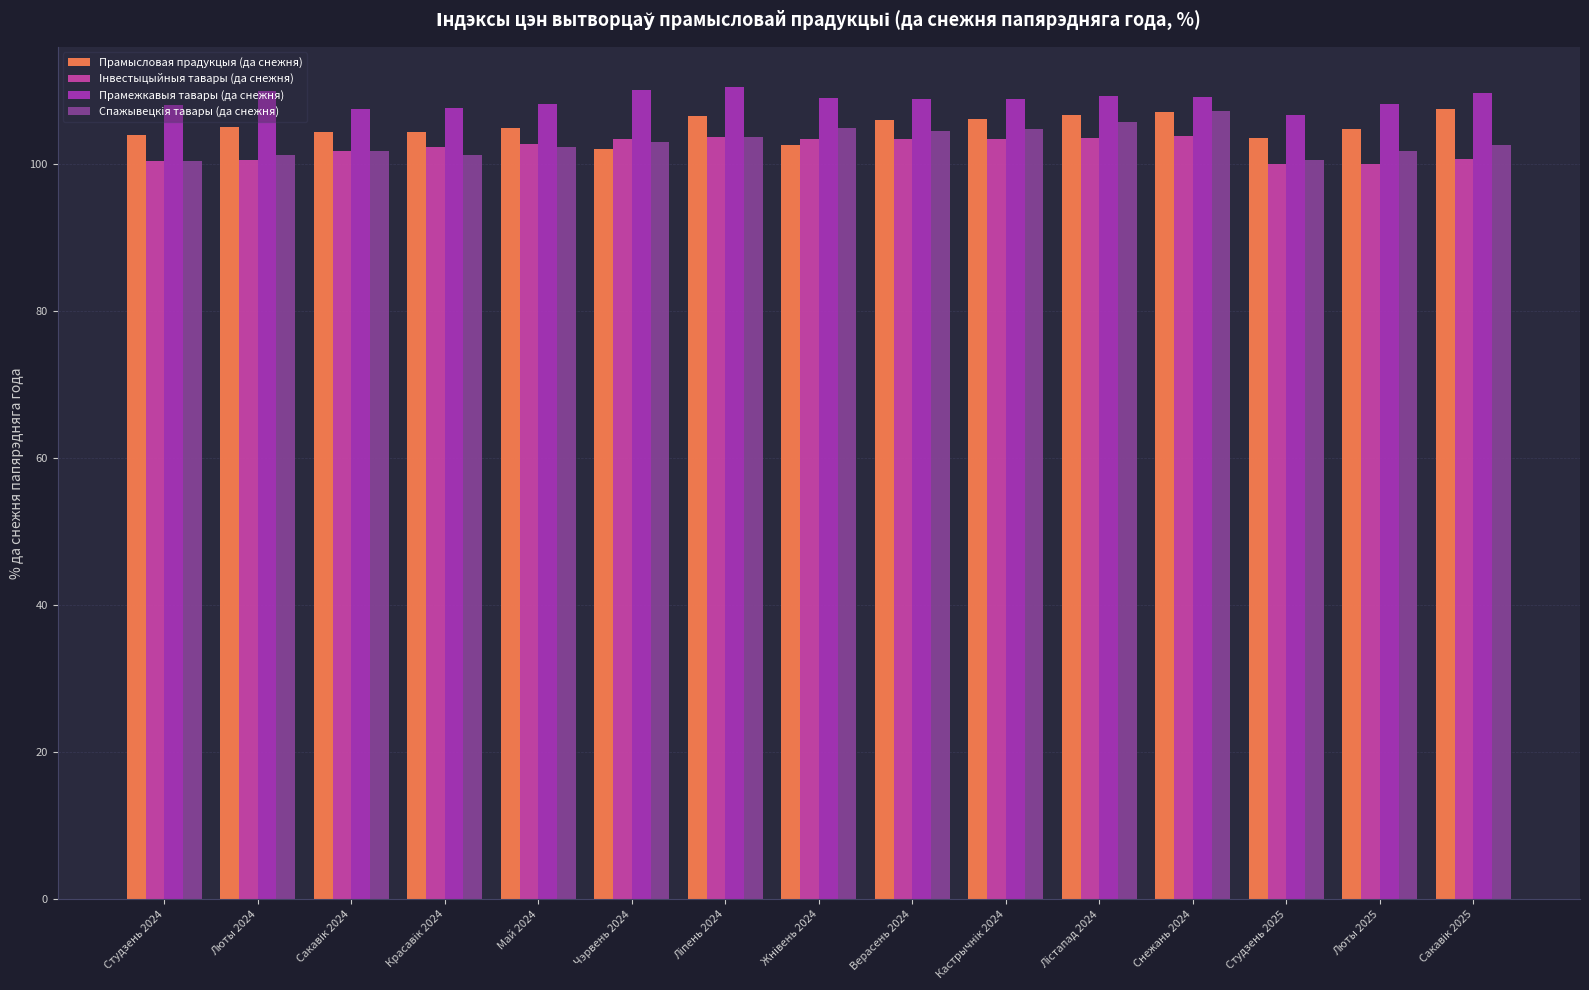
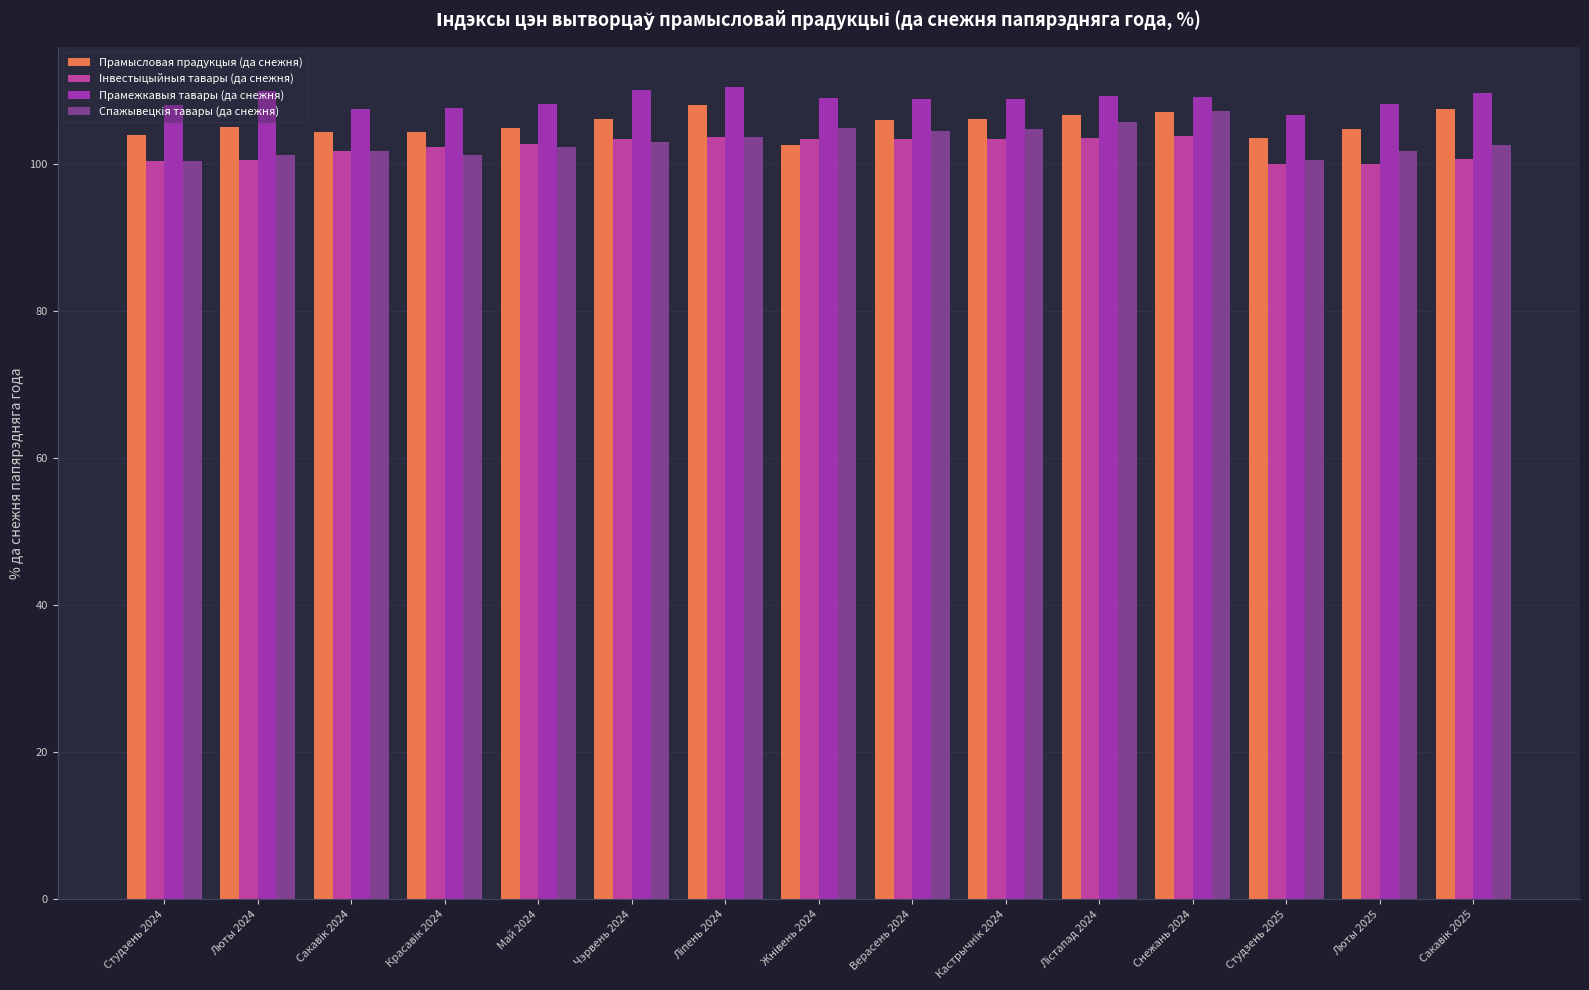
  {
    "Прамысловая прадукцыя (да снежня)": {
      "Студзень 2024": 104,
      "Люты 2024": 105,
      "Сакавік 2024": 104,
      "Красавік 2024": 104,
      "Май 2024": 105,
-     "Чэрвень 2024": 102,
-     "Ліпень 2024": 107,
+     "Чэрвень 2024": 106,
+     "Ліпень 2024": 108,
      "Жнівень 2024": 103,
      "Верасень 2024": 106,
      "Кастрычнік 2024": 106,
      "Лістапад 2024": 107,
      "Снежань 2024": 107,
      "Студзень 2025": 104,
      "Люты 2025": 105,
      "Сакавік 2025": 108
    }
  }
